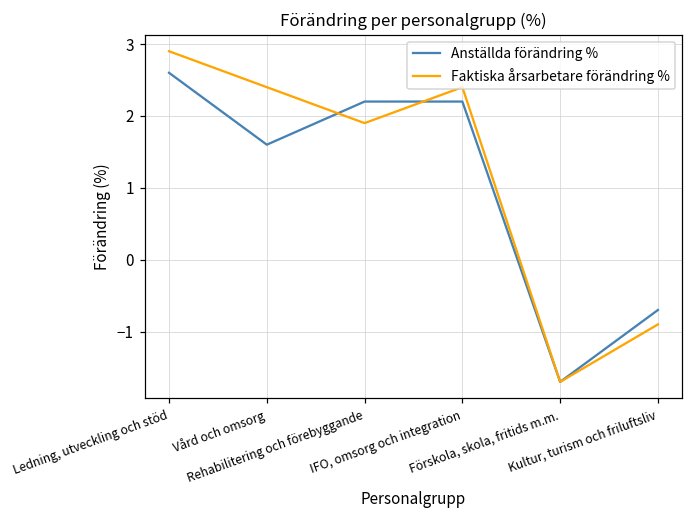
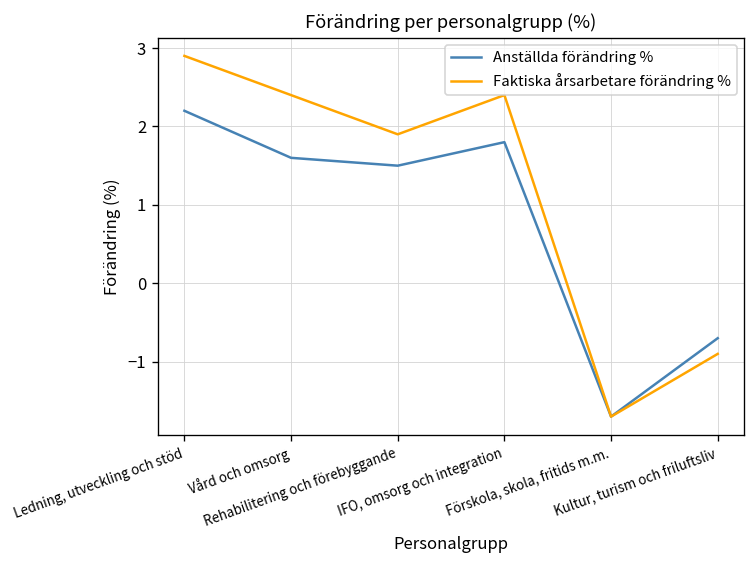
  {
    "Anställda förändring %": {
-     "Ledning, utveckling och stöd": 2.6,
+     "Ledning, utveckling och stöd": 2.2,
      "Vård och omsorg": 1.6,
-     "Rehabilitering och förebyggande": 2.2,
-     "IFO, omsorg och integration": 2.2,
+     "Rehabilitering och förebyggande": 1.5,
+     "IFO, omsorg och integration": 1.8,
      "Kultur, turism och friluftsliv": -0.7
    },
    "Faktiska årsarbetare förändring %": {
      "Ledning, utveckling och stöd": 2.9,
      "Vård och omsorg": 2.4,
      "Rehabilitering och förebyggande": 1.9,
      "Kultur, turism och friluftsliv": -0.9
    }
  }
